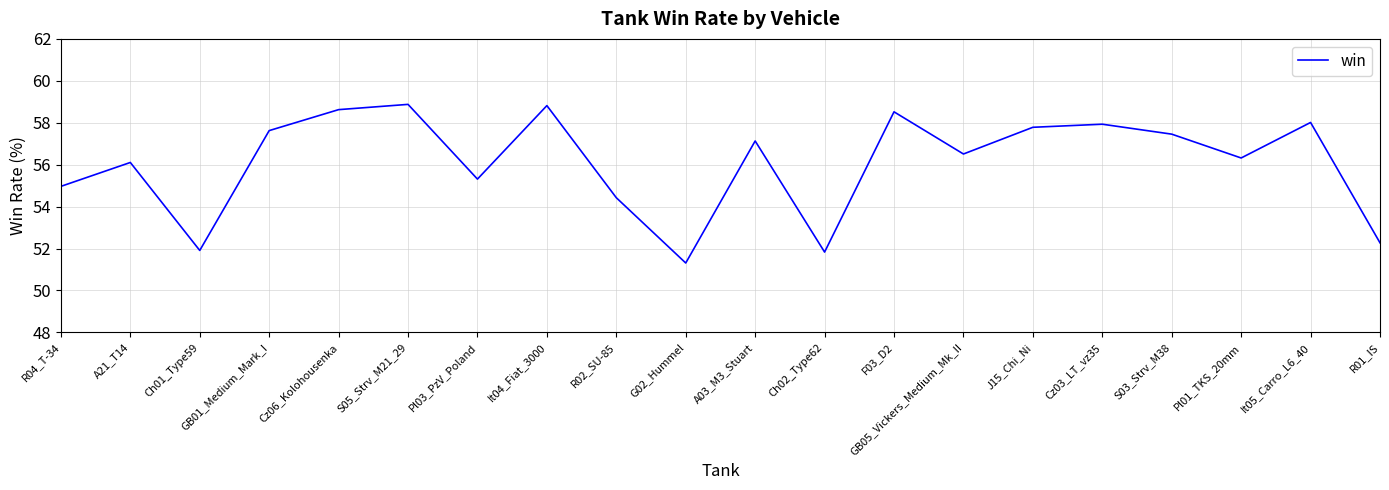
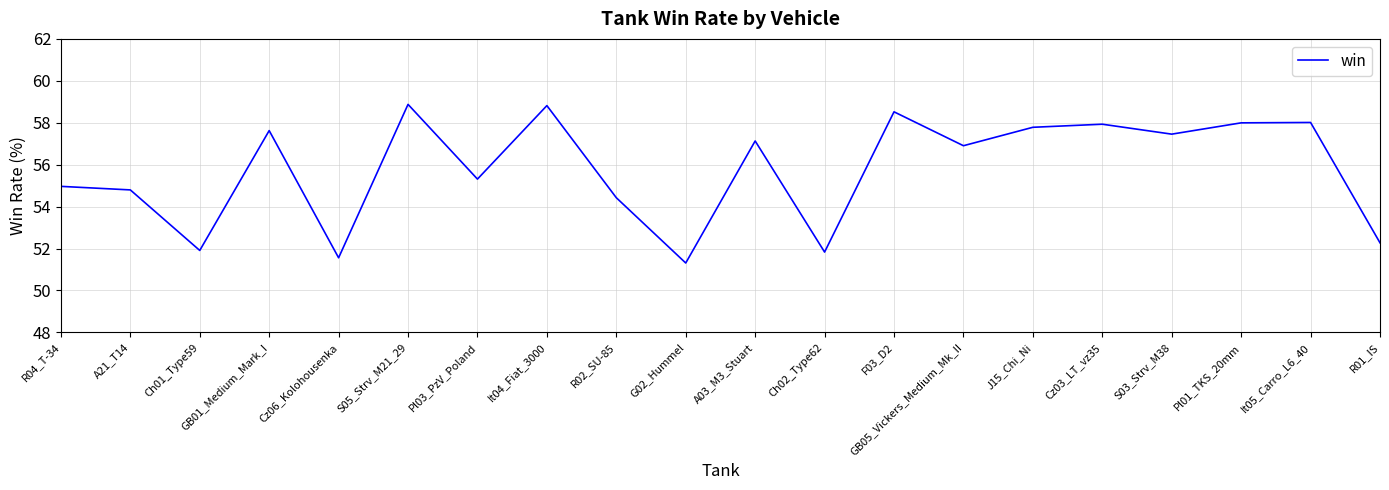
  {
    "R04_T-34": 55.0,
-   "A21_T14": 56.1,
+   "A21_T14": 54.8,
    "Ch01_Type59": 51.9,
    "GB01_Medium_Mark_I": 57.6,
-   "Cz06_Kolohousenka": 58.6,
+   "Cz06_Kolohousenka": 51.6,
    "S05_Strv_M21_29": 58.9,
    "Pl03_PzV_Poland": 55.3,
    "It04_Fiat_3000": 58.8,
    "R02_SU-85": 54.4,
    "G02_Hummel": 51.3,
    "A03_M3_Stuart": 57.1,
    "Ch02_Type62": 51.8,
    "F03_D2": 58.5,
-   "GB05_Vickers_Medium_Mk_II": 56.5,
+   "GB05_Vickers_Medium_Mk_II": 56.9,
    "J15_Chi_Ni": 57.8,
    "Cz03_LT_vz35": 57.9,
    "S03_Strv_M38": 57.5,
-   "Pl01_TKS_20mm": 56.3,
+   "Pl01_TKS_20mm": 58.0,
    "It05_Carro_L6_40": 58.0,
    "R01_IS": 52.3
  }
